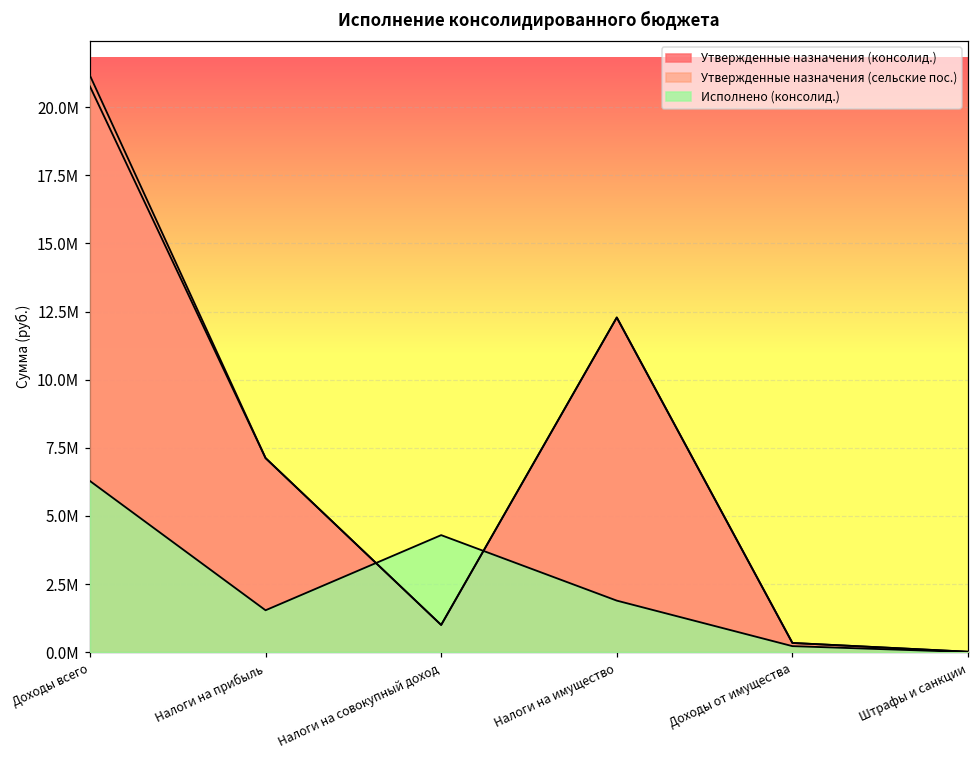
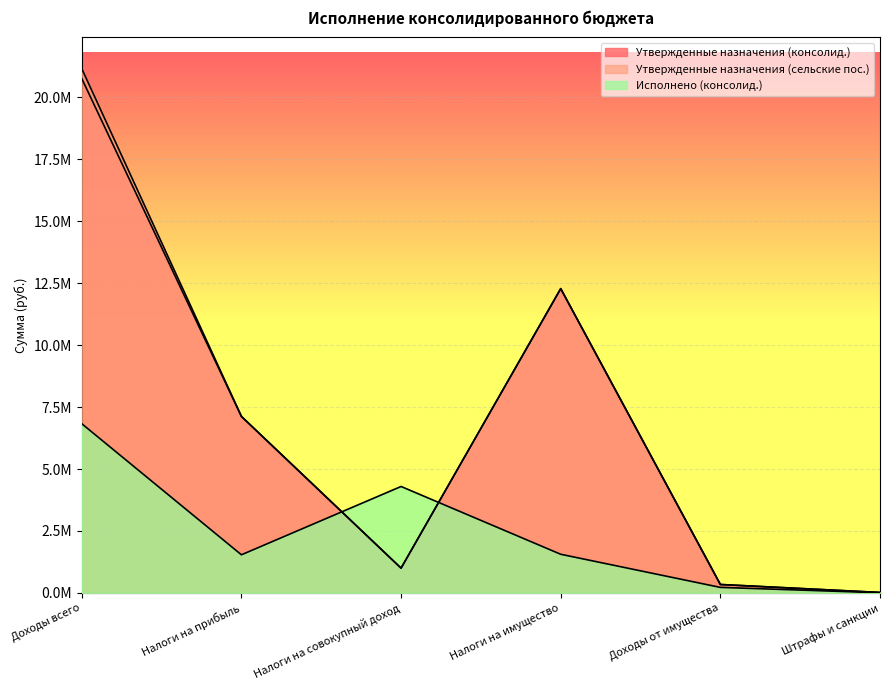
  {
    "Исполнено (консолид.)": {
-     "Доходы всего": 6300000,
+     "Доходы всего": 6800000,
      "Налоги на прибыль": 1500000,
      "Налоги на совокупный доход": 4300000,
-     "Налоги на имущество": 1900000,
+     "Налоги на имущество": 1600000,
      "Доходы от имущества": 200000
    }
  }
